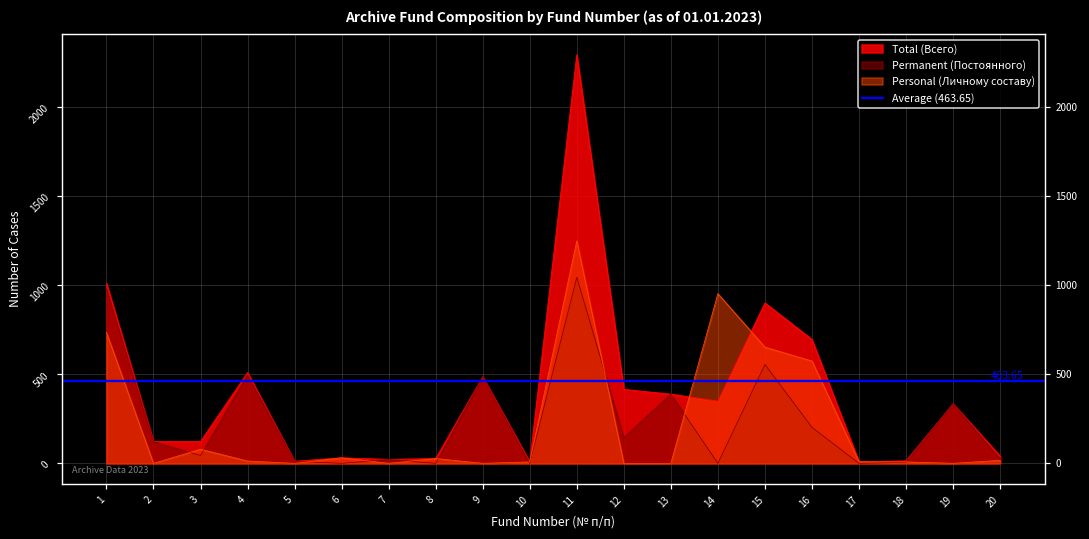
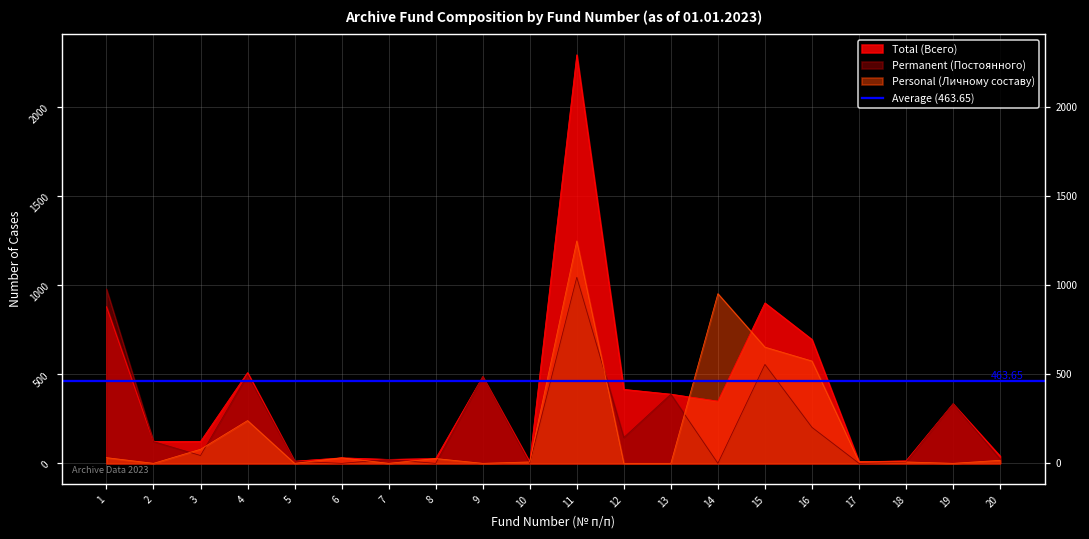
  {
    "Total (Всего)": {
-     "1": 1010,
+     "1": 880,
      "3": 120,
      "11": 2290,
      "12": 420,
      "14": 350,
      "15": 900,
      "16": 700,
      "20": 40
    },
    "Permanent (Постоянного)": {
      "1": 980,
      "3": 40,
      "6": 0,
      "8": 0,
      "11": 1040,
      "12": 150,
      "14": 0,
      "15": 560,
      "16": 200
    },
    "Personal (Личному составу)": {
-     "1": 730,
+     "1": 30,
      "3": 80,
-     "4": 10,
+     "4": 240,
      "7": 0,
      "9": 0,
      "11": 1250,
      "12": 0,
      "13": 0,
      "14": 950,
      "15": 650,
      "16": 570,
      "19": 0
    }
  }
